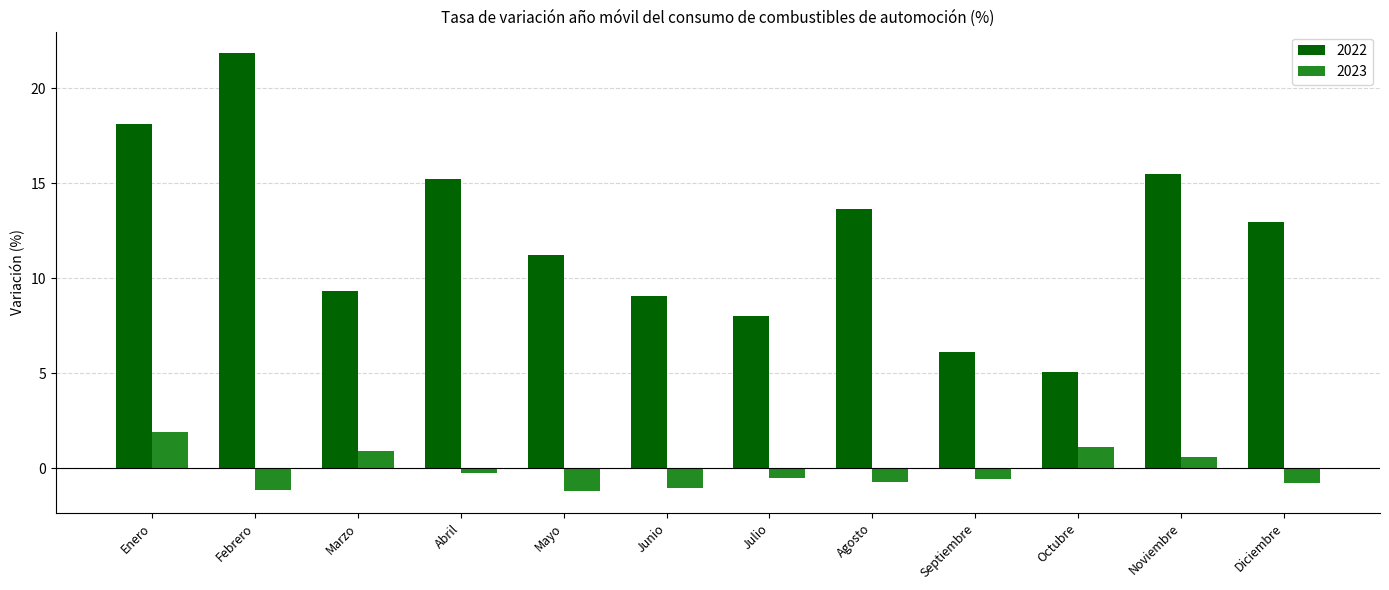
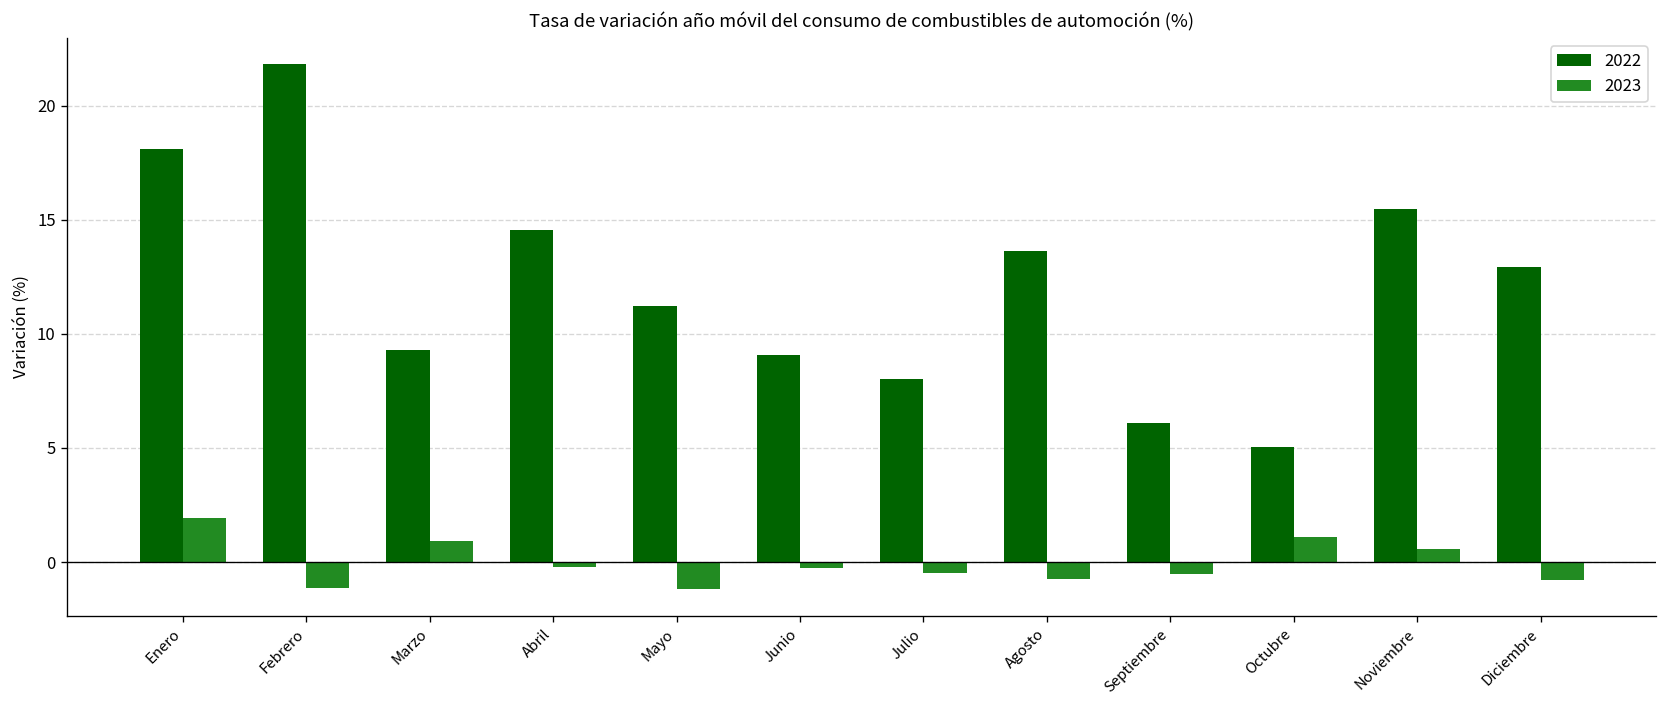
  {
    "2022": {
      "Enero": 18.1,
      "Febrero": 21.8,
      "Marzo": 9.3,
-     "Abril": 15.2,
+     "Abril": 14.5,
      "Mayo": 11.2,
      "Junio": 9.1,
      "Julio": 8.0,
      "Agosto": 13.7,
      "Septiembre": 6.1,
      "Octubre": 5.1,
      "Noviembre": 15.5,
      "Diciembre": 12.9
    },
    "2023": {
      "Enero": 1.9,
      "Febrero": -1.1,
      "Marzo": 0.9,
      "Abril": -0.2,
      "Mayo": -1.2,
-     "Junio": -1.0,
+     "Junio": -0.3,
      "Julio": -0.5,
      "Agosto": -0.7,
      "Septiembre": -0.5,
      "Octubre": 1.1,
      "Noviembre": 0.6,
      "Diciembre": -0.8
    }
  }
